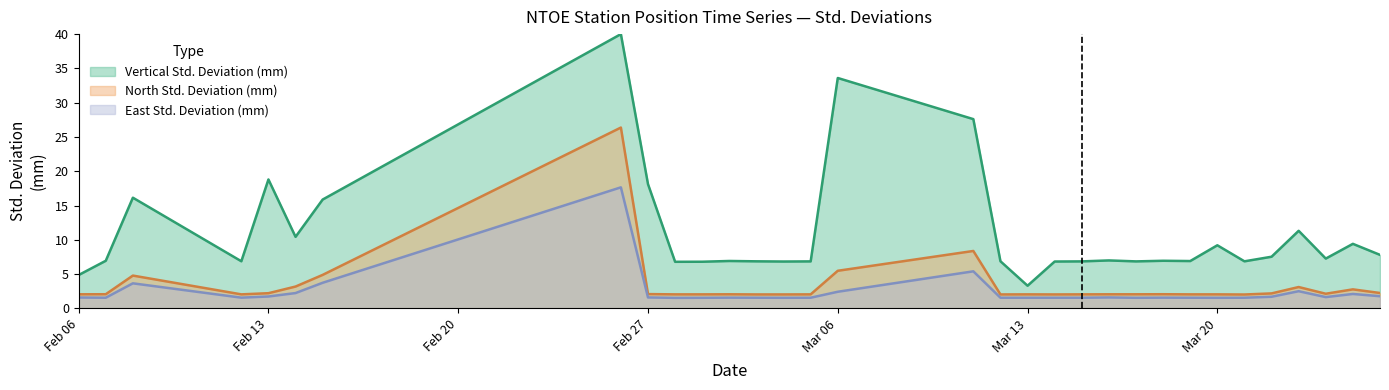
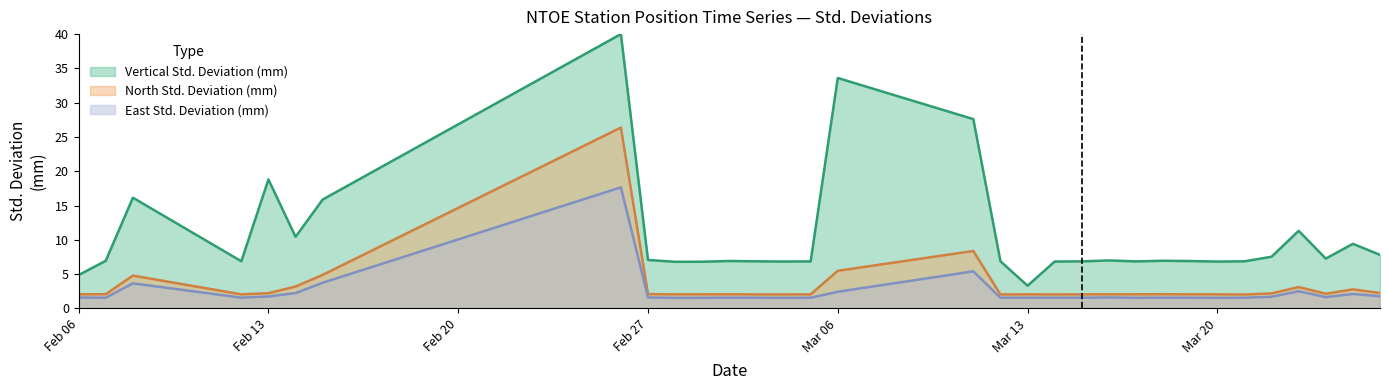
  {
    "Vertical Std. Deviation (mm)": {
      "Feb 06": 5,
      "Feb 13": 19,
-     "Feb 27": 18,
+     "Feb 27": 7,
      "Mar 06": 34,
      "Mar 13": 3,
-     "Mar 20": 9
+     "Mar 20": 7
    },
    "North Std. Deviation (mm)": {
      "Feb 06": 2,
      "Feb 13": 2,
      "Feb 27": 2,
      "Mar 06": 5,
      "Mar 13": 2,
      "Mar 20": 2
    },
    "East Std. Deviation (mm)": {
      "Feb 06": 2,
      "Feb 13": 2,
      "Feb 27": 2,
      "Mar 06": 2,
      "Mar 13": 2,
      "Mar 20": 2
    }
  }
